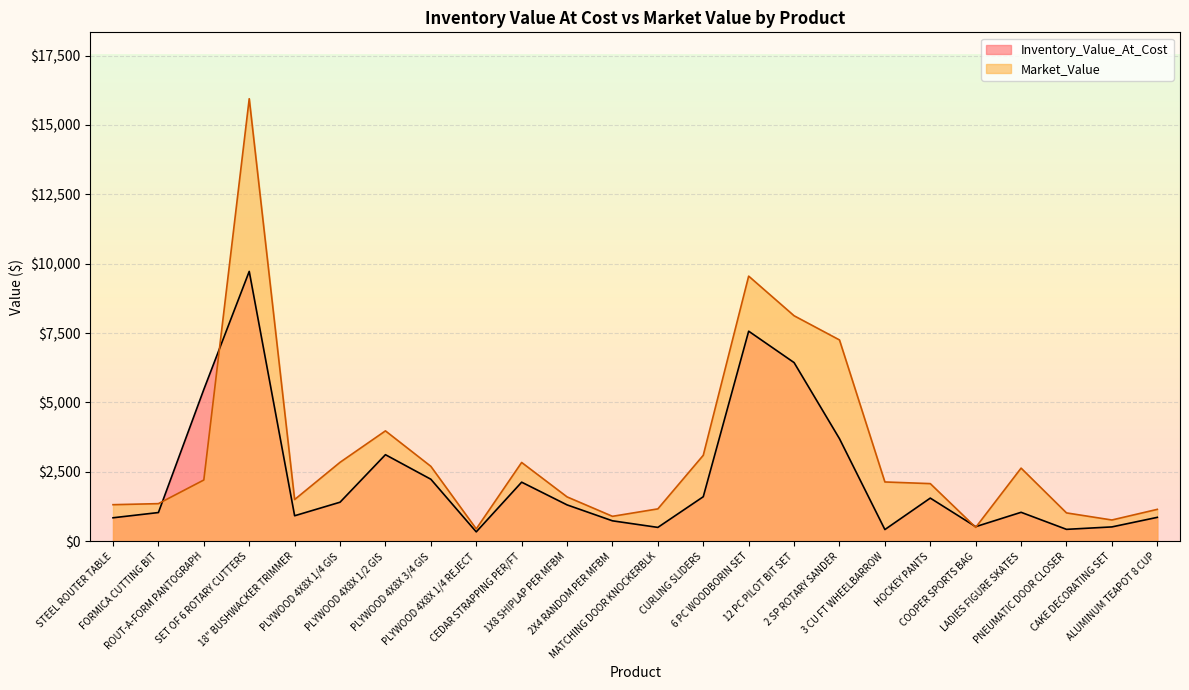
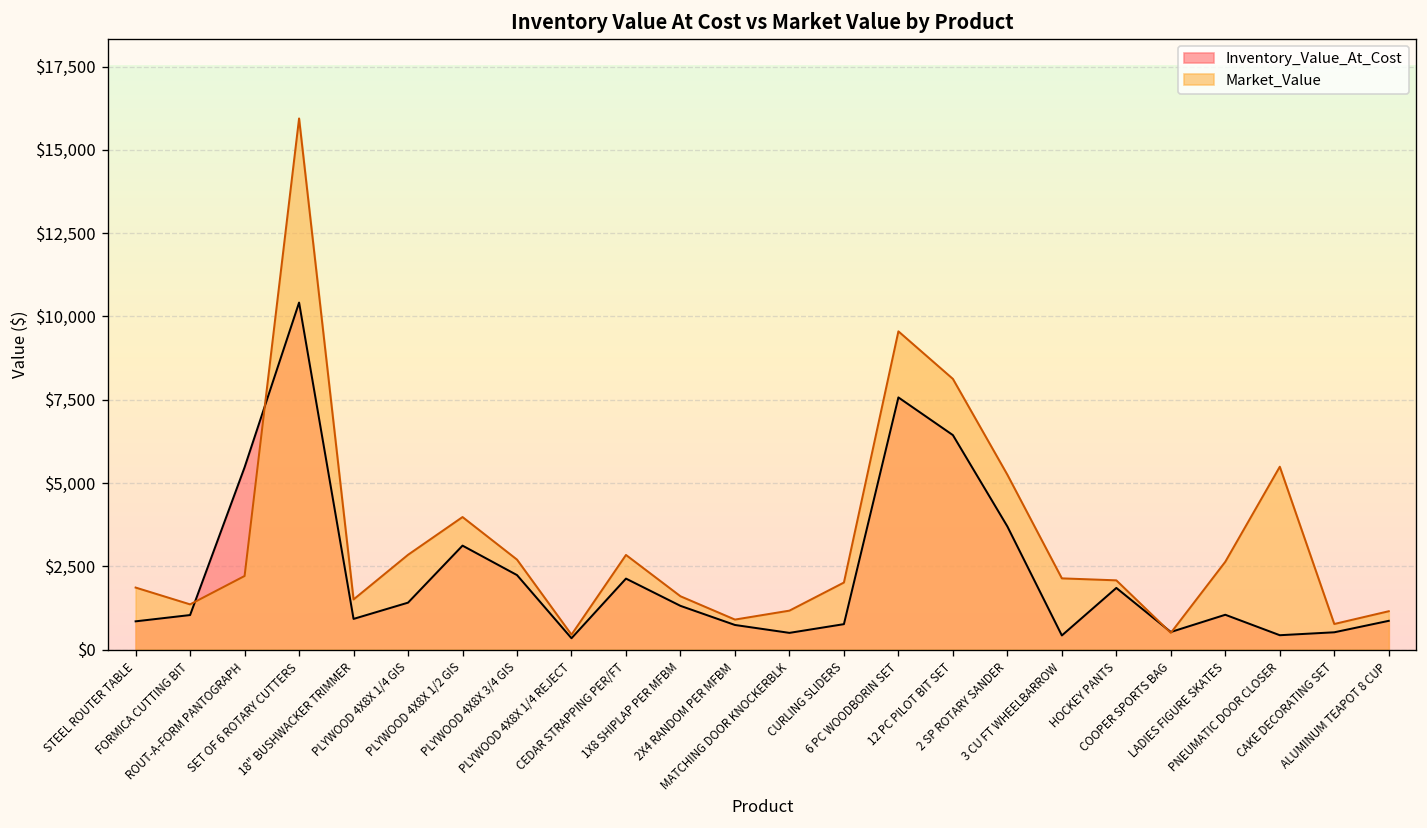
  {
    "Inventory_Value_At_Cost": {
      "STEEL ROUTER TABLE": "$800",
      "FORMICA CUTTING BIT": "$1,000",
      "ROUT-A-FORM PANTOGRAPH": "$5,500",
-     "SET OF 6 ROTARY CUTTERS": "$9,700",
+     "SET OF 6 ROTARY CUTTERS": "$10,400",
      "18\" BUSHWACKER TRIMMER": "$900",
      "PLYWOOD 4X8X 1/4 GIS": "$1,400",
      "PLYWOOD 4X8X 1/2 GIS": "$3,100",
      "PLYWOOD 4X8X 3/4 GIS": "$2,200",
      "PLYWOOD 4X8X 1/4 REJECT": "$300",
      "CEDAR STRAPPING PER/FT": "$2,100",
      "1X8 SHIPLAP PER MFBM": "$1,300",
      "2X4 RANDOM PER MFBM": "$700",
      "MATCHING DOOR KNOCKERBLK": "$500",
-     "CURLING SLIDERS": "$1,600",
+     "CURLING SLIDERS": "$800",
      "6 PC WOODBORIN SET": "$7,600",
      "12 PC PILOT BIT SET": "$6,400",
      "2 SP ROTARY SANDER": "$3,700",
      "3 CU FT WHEELBARROW": "$400",
-     "HOCKEY PANTS": "$1,600",
+     "HOCKEY PANTS": "$1,900",
      "LADIES FIGURE SKATES": "$1,000",
      "PNEUMATIC DOOR CLOSER": "$400",
      "CAKE DECORATING SET": "$500",
      "ALUMINUM TEAPOT 8 CUP": "$900"
    },
    "Market_Value": {
-     "STEEL ROUTER TABLE": "$1,300",
+     "STEEL ROUTER TABLE": "$1,900",
      "FORMICA CUTTING BIT": "$1,400",
      "ROUT-A-FORM PANTOGRAPH": "$2,200",
      "SET OF 6 ROTARY CUTTERS": "$15,900",
      "18\" BUSHWACKER TRIMMER": "$1,500",
      "PLYWOOD 4X8X 1/4 GIS": "$2,800",
      "PLYWOOD 4X8X 1/2 GIS": "$4,000",
      "PLYWOOD 4X8X 3/4 GIS": "$2,700",
      "PLYWOOD 4X8X 1/4 REJECT": "$400",
      "CEDAR STRAPPING PER/FT": "$2,800",
      "1X8 SHIPLAP PER MFBM": "$1,600",
      "2X4 RANDOM PER MFBM": "$900",
      "MATCHING DOOR KNOCKERBLK": "$1,200",
-     "CURLING SLIDERS": "$3,100",
+     "CURLING SLIDERS": "$2,000",
      "6 PC WOODBORIN SET": "$9,600",
      "12 PC PILOT BIT SET": "$8,100",
-     "2 SP ROTARY SANDER": "$7,300",
+     "2 SP ROTARY SANDER": "$5,200",
      "3 CU FT WHEELBARROW": "$2,100",
      "HOCKEY PANTS": "$2,100",
      "LADIES FIGURE SKATES": "$2,600",
-     "PNEUMATIC DOOR CLOSER": "$1,000",
+     "PNEUMATIC DOOR CLOSER": "$5,500",
      "CAKE DECORATING SET": "$800",
      "ALUMINUM TEAPOT 8 CUP": "$1,200"
    }
  }
